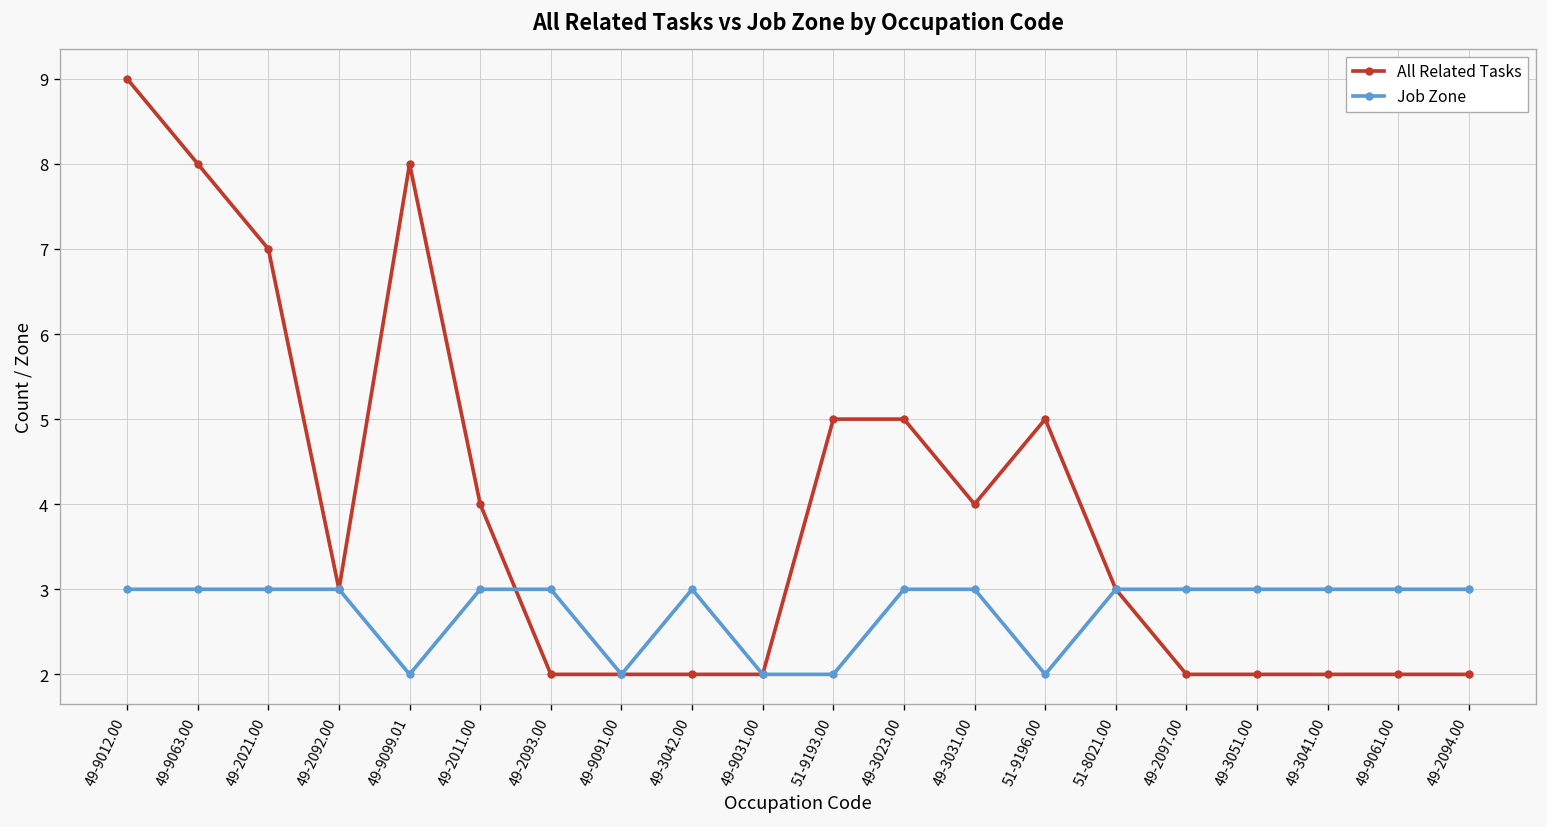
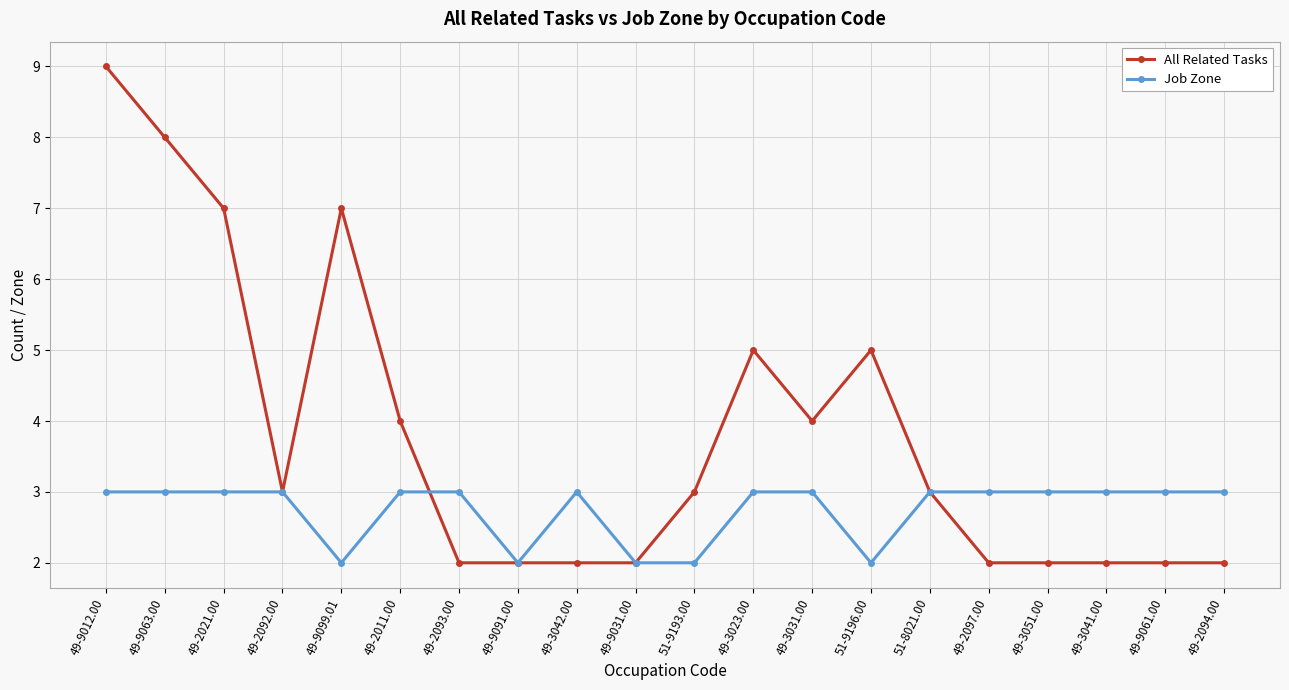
  {
    "All Related Tasks": {
      "49-9012.00": 9,
      "49-9063.00": 8,
      "49-2021.00": 7,
-     "49-9099.01": 8,
+     "49-9099.01": 7,
      "49-2011.00": 4,
      "49-2093.00": 2,
      "49-3042.00": 2,
-     "51-9193.00": 5,
+     "51-9193.00": 3,
      "49-3023.00": 5,
      "49-3031.00": 4,
      "51-9196.00": 5,
      "49-2097.00": 2,
      "49-3051.00": 2,
      "49-3041.00": 2,
      "49-9061.00": 2,
      "49-2094.00": 2
    },
    "Job Zone": {
      "49-9012.00": 3,
      "49-9063.00": 3,
      "49-2021.00": 3,
      "49-9099.01": 2,
      "49-2011.00": 3,
      "49-2093.00": 3,
      "49-3042.00": 3,
      "51-9193.00": 2,
      "49-3023.00": 3,
      "49-3031.00": 3,
      "51-9196.00": 2,
      "49-2097.00": 3,
      "49-3051.00": 3,
      "49-3041.00": 3,
      "49-9061.00": 3,
      "49-2094.00": 3
    }
  }
